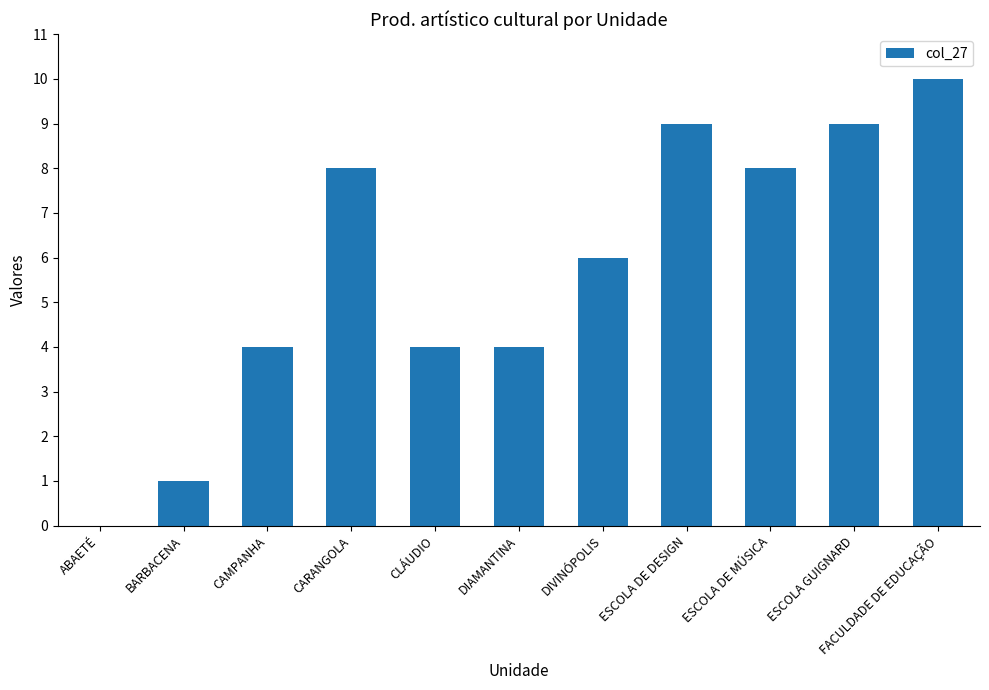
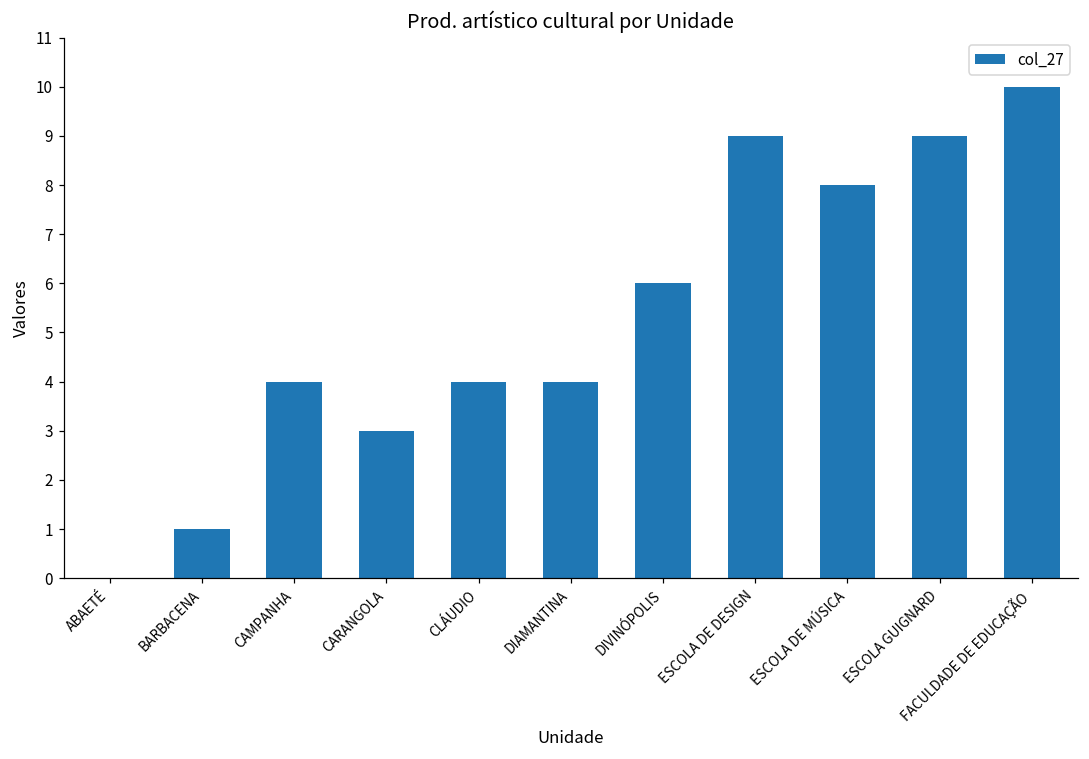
  {
    "ABAETÉ": 0,
    "BARBACENA": 1,
    "CAMPANHA": 4,
-   "CARANGOLA": 8,
+   "CARANGOLA": 3,
    "CLÁUDIO": 4,
    "DIAMANTINA": 4,
    "DIVINÓPOLIS": 6,
    "ESCOLA DE DESIGN": 9,
    "ESCOLA DE MÚSICA": 8,
    "ESCOLA GUIGNARD": 9,
    "FACULDADE DE EDUCAÇÃO": 10
  }
